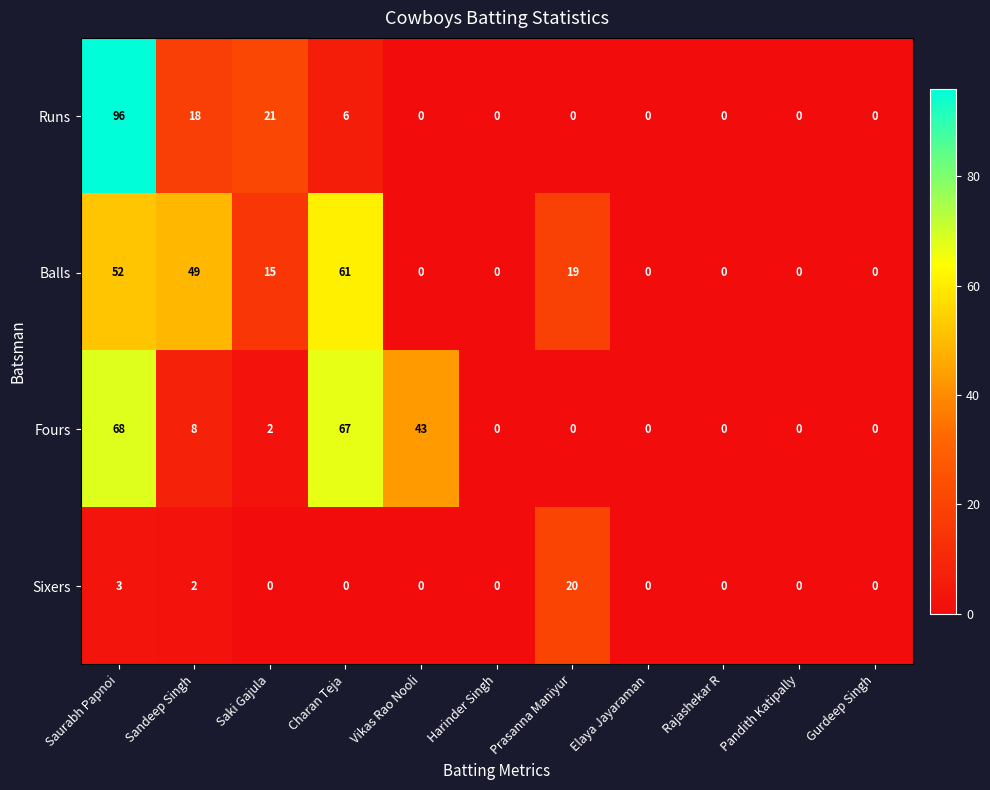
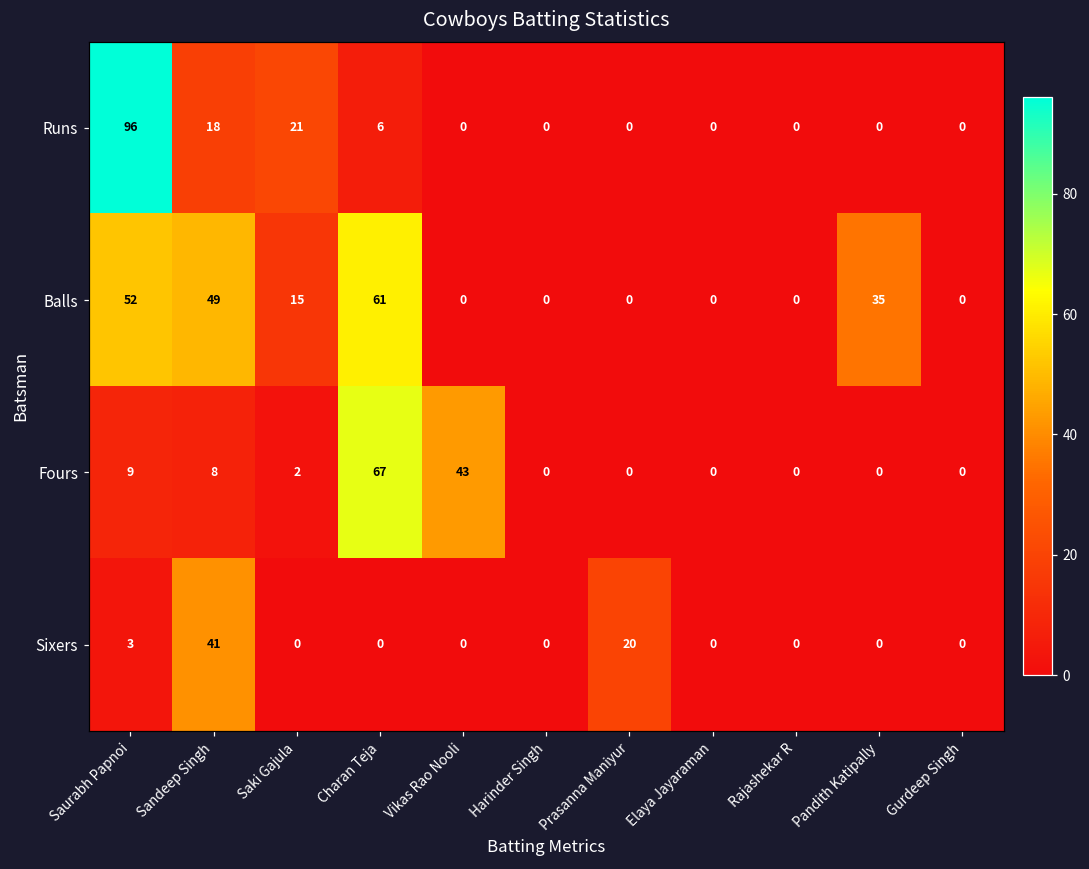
  {
    "Runs": {
      "Saurabh Papnoi": 96,
      "Sandeep Singh": 18,
      "Saki Gajula": 21,
      "Charan Teja": 6,
      "Vikas Rao Nooli": 0,
      "Harinder Singh": 0,
      "Prasanna Maniyur": 0,
      "Elaya Jayaraman": 0,
      "Rajashekar R": 0,
      "Pandith Katipally": 0,
      "Gurdeep Singh": 0
    },
    "Balls": {
      "Saurabh Papnoi": 52,
      "Sandeep Singh": 49,
      "Saki Gajula": 15,
      "Charan Teja": 61,
      "Vikas Rao Nooli": 0,
      "Harinder Singh": 0,
-     "Prasanna Maniyur": 19,
+     "Prasanna Maniyur": 0,
      "Elaya Jayaraman": 0,
      "Rajashekar R": 0,
-     "Pandith Katipally": 0,
+     "Pandith Katipally": 35,
      "Gurdeep Singh": 0
    },
    "Fours": {
-     "Saurabh Papnoi": 68,
+     "Saurabh Papnoi": 9,
      "Sandeep Singh": 8,
      "Saki Gajula": 2,
      "Charan Teja": 67,
      "Vikas Rao Nooli": 43,
      "Harinder Singh": 0,
      "Prasanna Maniyur": 0,
      "Elaya Jayaraman": 0,
      "Rajashekar R": 0,
      "Pandith Katipally": 0,
      "Gurdeep Singh": 0
    },
    "Sixers": {
      "Saurabh Papnoi": 3,
-     "Sandeep Singh": 2,
+     "Sandeep Singh": 41,
      "Saki Gajula": 0,
      "Charan Teja": 0,
      "Vikas Rao Nooli": 0,
      "Harinder Singh": 0,
      "Prasanna Maniyur": 20,
      "Elaya Jayaraman": 0,
      "Rajashekar R": 0,
      "Pandith Katipally": 0,
      "Gurdeep Singh": 0
    }
  }
